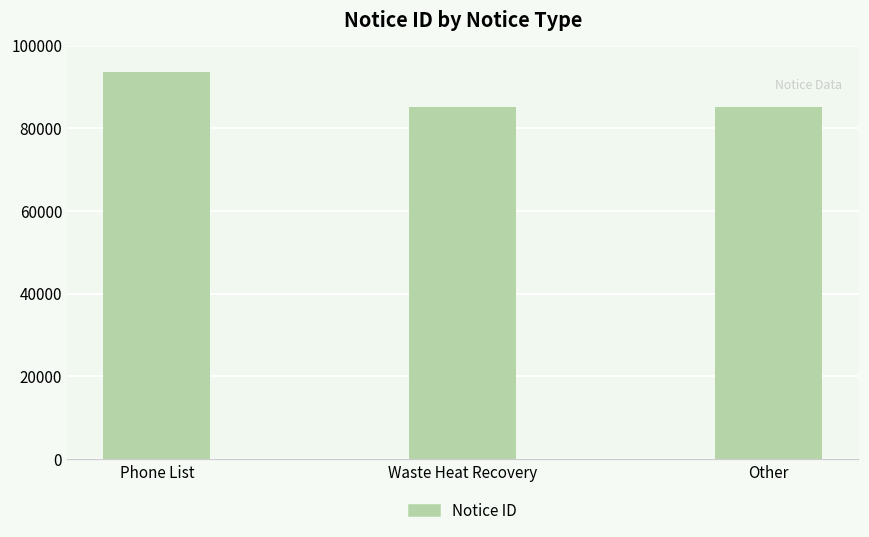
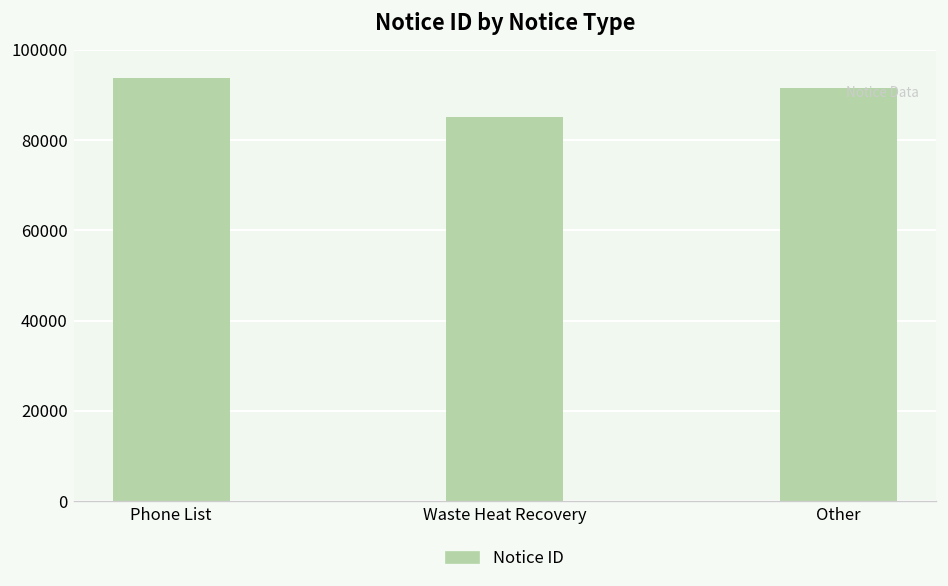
  {
    "Phone List": 94000,
    "Waste Heat Recovery": 85000,
-   "Other": 85000
+   "Other": 92000
  }
